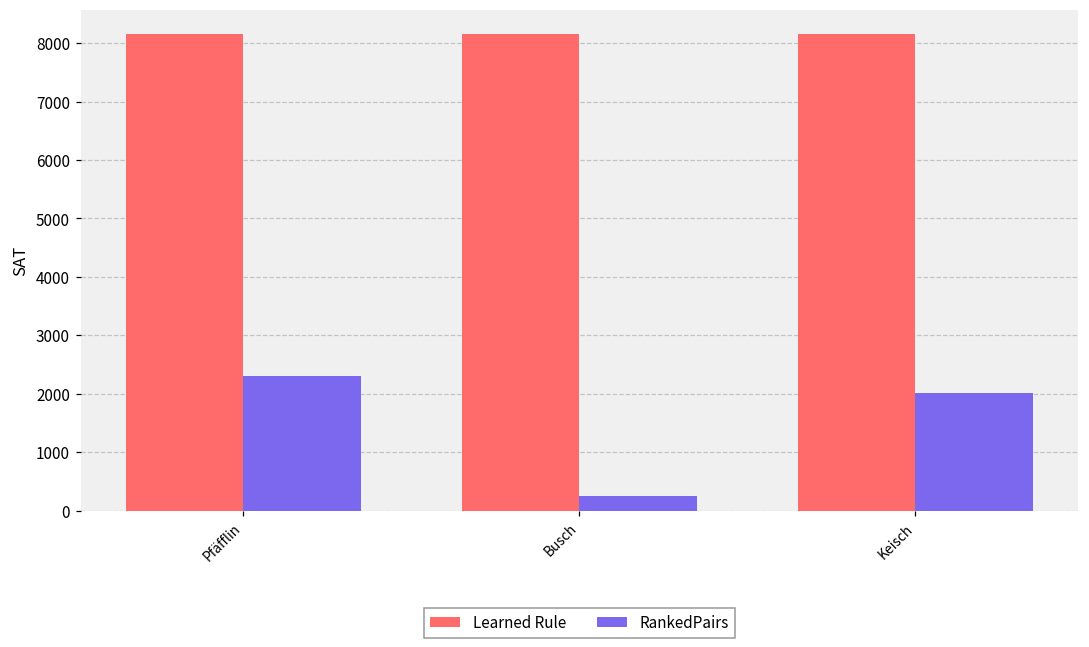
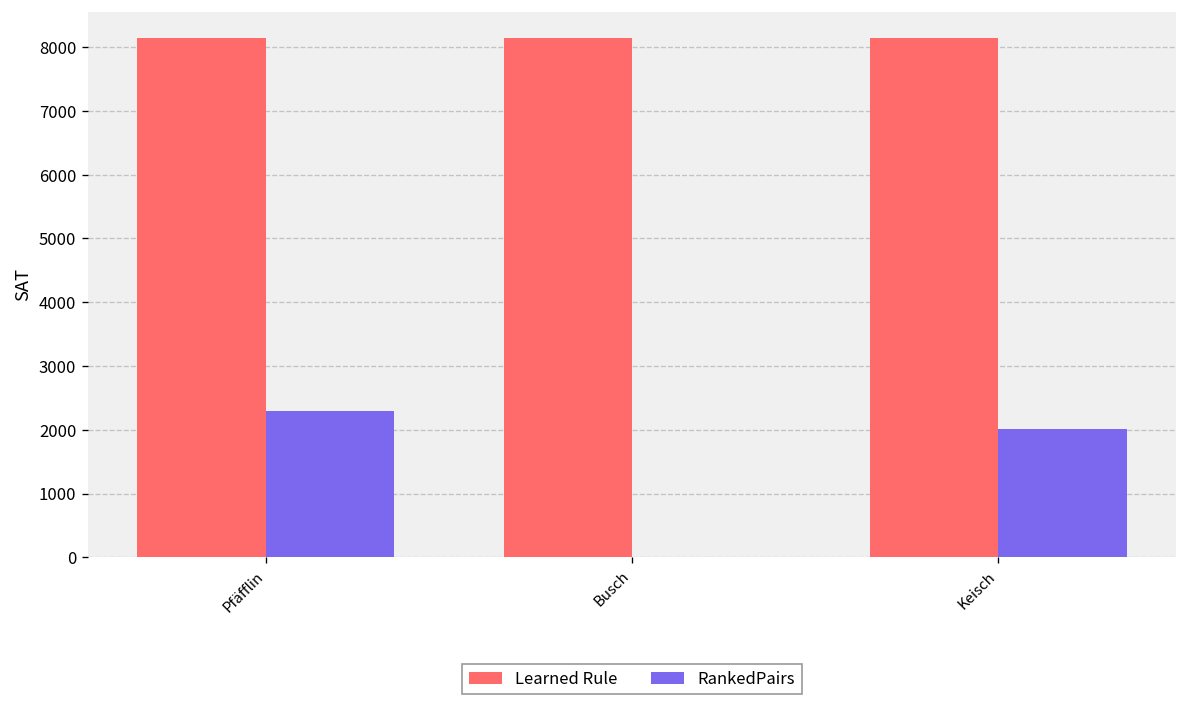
  {
    "Learned Rule": {
      "Pfäfflin": 8200,
      "Busch": 8200,
      "Keisch": 8200
    },
    "RankedPairs": {
      "Pfäfflin": 2300,
-     "Busch": 300,
+     "Busch": 0,
      "Keisch": 2000
    }
  }
